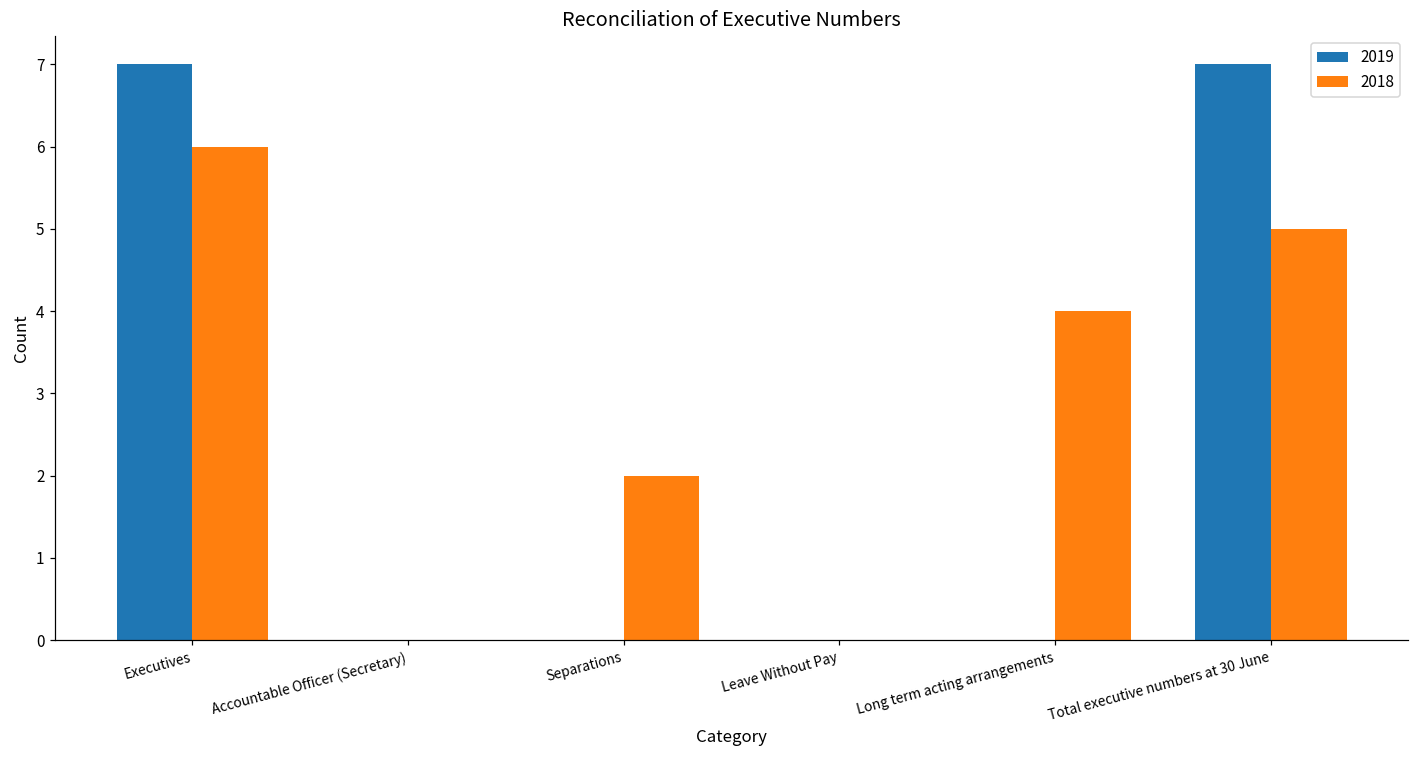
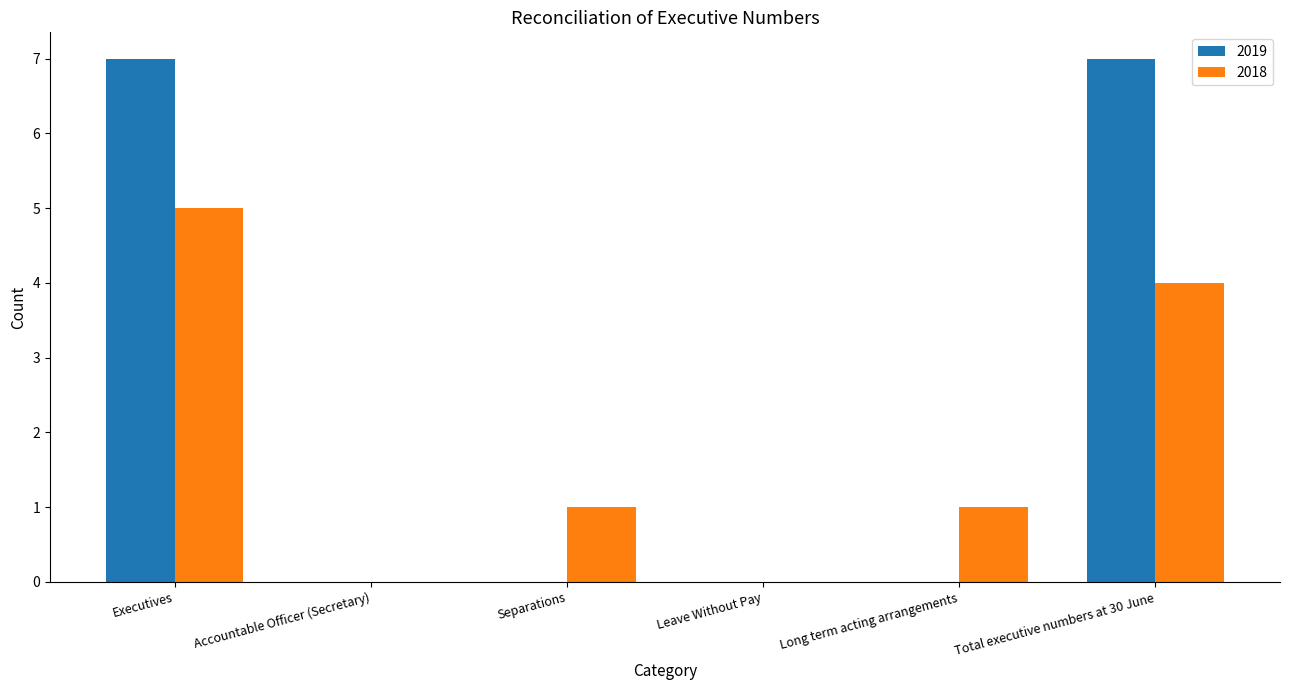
  {
    "2019": {
      "Executives": 7,
      "Accountable Officer (Secretary)": 0,
      "Separations": 0,
      "Leave Without Pay": 0,
      "Long term acting arrangements": 0,
      "Total executive numbers at 30 June": 7
    },
    "2018": {
-     "Executives": 6,
+     "Executives": 5,
      "Accountable Officer (Secretary)": 0,
-     "Separations": 2,
+     "Separations": 1,
      "Leave Without Pay": 0,
-     "Long term acting arrangements": 4,
-     "Total executive numbers at 30 June": 5
+     "Long term acting arrangements": 1,
+     "Total executive numbers at 30 June": 4
    }
  }
